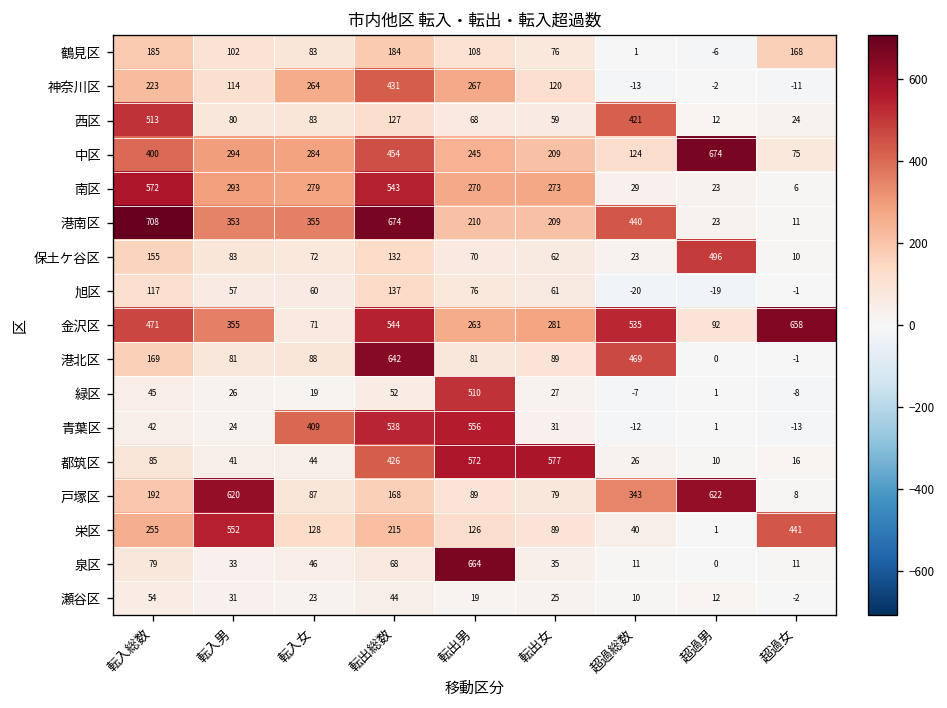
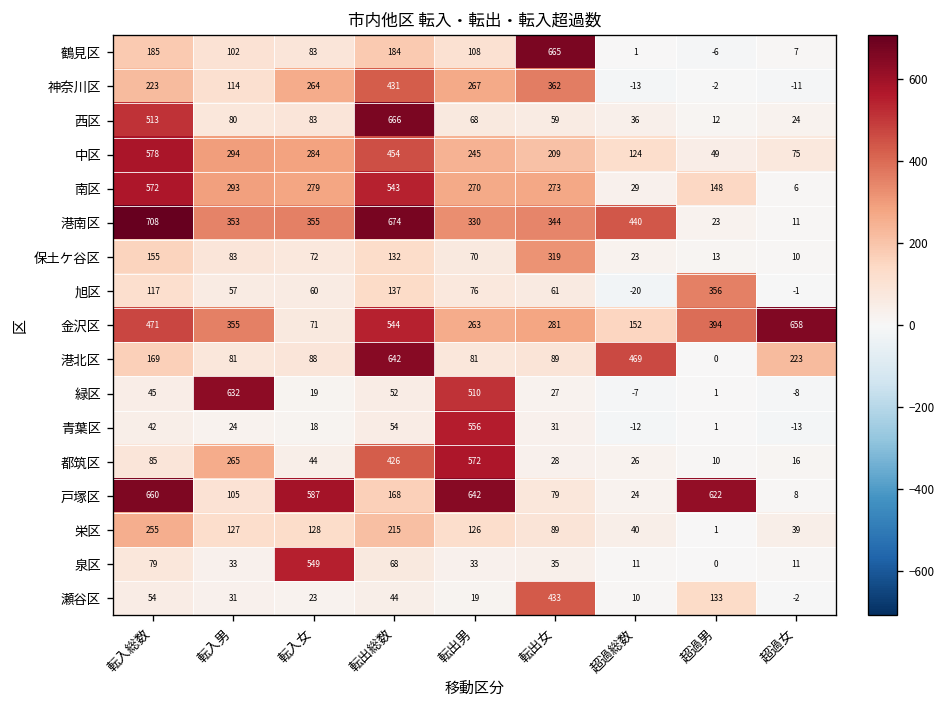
  {
    "鶴見区": {
      "転入総数": 185,
      "転入男": 102,
      "転入女": 83,
      "転出総数": 184,
      "転出男": 108,
-     "転出女": 76,
+     "転出女": 665,
      "超過総数": 1,
      "超過男": -6,
-     "超過女": 168
+     "超過女": 7
    },
    "神奈川区": {
      "転入総数": 223,
      "転入男": 114,
      "転入女": 264,
      "転出総数": 431,
      "転出男": 267,
-     "転出女": 120,
+     "転出女": 362,
      "超過総数": -13,
      "超過男": -2,
      "超過女": -11
    },
    "西区": {
      "転入総数": 513,
      "転入男": 80,
      "転入女": 83,
-     "転出総数": 127,
+     "転出総数": 666,
      "転出男": 68,
      "転出女": 59,
-     "超過総数": 421,
+     "超過総数": 36,
      "超過男": 12,
      "超過女": 24
    },
    "中区": {
-     "転入総数": 400,
+     "転入総数": 578,
      "転入男": 294,
      "転入女": 284,
      "転出総数": 454,
      "転出男": 245,
      "転出女": 209,
      "超過総数": 124,
-     "超過男": 674,
+     "超過男": 49,
      "超過女": 75
    },
    "南区": {
      "転入総数": 572,
      "転入男": 293,
      "転入女": 279,
      "転出総数": 543,
      "転出男": 270,
      "転出女": 273,
      "超過総数": 29,
-     "超過男": 23,
+     "超過男": 148,
      "超過女": 6
    },
    "港南区": {
      "転入総数": 708,
      "転入男": 353,
      "転入女": 355,
      "転出総数": 674,
-     "転出男": 210,
-     "転出女": 209,
+     "転出男": 330,
+     "転出女": 344,
      "超過総数": 440,
      "超過男": 23,
      "超過女": 11
    },
    "保土ケ谷区": {
      "転入総数": 155,
      "転入男": 83,
      "転入女": 72,
      "転出総数": 132,
      "転出男": 70,
-     "転出女": 62,
+     "転出女": 319,
      "超過総数": 23,
-     "超過男": 496,
+     "超過男": 13,
      "超過女": 10
    },
    "旭区": {
      "転入総数": 117,
      "転入男": 57,
      "転入女": 60,
      "転出総数": 137,
      "転出男": 76,
      "転出女": 61,
      "超過総数": -20,
-     "超過男": -19,
+     "超過男": 356,
      "超過女": -1
    },
    "金沢区": {
      "転入総数": 471,
      "転入男": 355,
      "転入女": 71,
      "転出総数": 544,
      "転出男": 263,
      "転出女": 281,
-     "超過総数": 535,
-     "超過男": 92,
+     "超過総数": 152,
+     "超過男": 394,
      "超過女": 658
    },
    "港北区": {
      "転入総数": 169,
      "転入男": 81,
      "転入女": 88,
      "転出総数": 642,
      "転出男": 81,
      "転出女": 89,
      "超過総数": 469,
      "超過男": 0,
-     "超過女": -1
+     "超過女": 223
    },
    "緑区": {
      "転入総数": 45,
-     "転入男": 26,
+     "転入男": 632,
      "転入女": 19,
      "転出総数": 52,
      "転出男": 510,
      "転出女": 27,
      "超過総数": -7,
      "超過男": 1,
      "超過女": -8
    },
    "青葉区": {
      "転入総数": 42,
      "転入男": 24,
-     "転入女": 409,
-     "転出総数": 538,
+     "転入女": 18,
+     "転出総数": 54,
      "転出男": 556,
      "転出女": 31,
      "超過総数": -12,
      "超過男": 1,
      "超過女": -13
    },
    "都筑区": {
      "転入総数": 85,
-     "転入男": 41,
+     "転入男": 265,
      "転入女": 44,
      "転出総数": 426,
      "転出男": 572,
-     "転出女": 577,
+     "転出女": 28,
      "超過総数": 26,
      "超過男": 10,
      "超過女": 16
    },
    "戸塚区": {
-     "転入総数": 192,
-     "転入男": 620,
-     "転入女": 87,
+     "転入総数": 660,
+     "転入男": 105,
+     "転入女": 587,
      "転出総数": 168,
-     "転出男": 89,
+     "転出男": 642,
      "転出女": 79,
-     "超過総数": 343,
+     "超過総数": 24,
      "超過男": 622,
      "超過女": 8
    },
    "栄区": {
      "転入総数": 255,
-     "転入男": 552,
+     "転入男": 127,
      "転入女": 128,
      "転出総数": 215,
      "転出男": 126,
      "転出女": 89,
      "超過総数": 40,
      "超過男": 1,
-     "超過女": 441
+     "超過女": 39
    },
    "泉区": {
      "転入総数": 79,
      "転入男": 33,
-     "転入女": 46,
+     "転入女": 549,
      "転出総数": 68,
-     "転出男": 664,
+     "転出男": 33,
      "転出女": 35,
      "超過総数": 11,
      "超過男": 0,
      "超過女": 11
    },
    "瀬谷区": {
      "転入総数": 54,
      "転入男": 31,
      "転入女": 23,
      "転出総数": 44,
      "転出男": 19,
-     "転出女": 25,
+     "転出女": 433,
      "超過総数": 10,
-     "超過男": 12,
+     "超過男": 133,
      "超過女": -2
    }
  }
